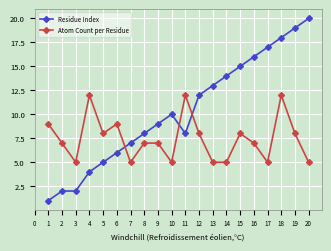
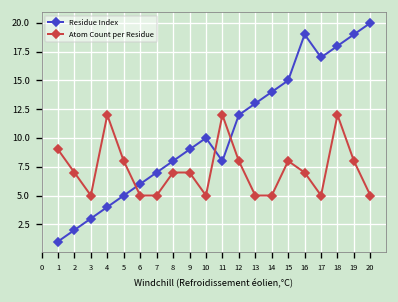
  {
    "Residue Index": {
      "1": 1,
      "2": 2,
-     "3": 2,
+     "3": 3,
      "4": 4,
      "5": 5,
      "6": 6,
      "7": 7,
      "8": 8,
      "9": 9,
      "10": 10,
      "11": 8,
      "12": 12,
      "13": 13,
      "14": 14,
      "15": 15,
-     "16": 16,
+     "16": 19,
      "17": 17,
      "18": 18,
      "19": 19,
      "20": 20
    },
    "Atom Count per Residue": {
      "1": 9,
      "2": 7,
      "3": 5,
      "4": 12,
      "5": 8,
-     "6": 9,
+     "6": 5,
      "7": 5,
      "8": 7,
      "9": 7,
      "10": 5,
      "11": 12,
      "12": 8,
      "13": 5,
      "14": 5,
      "15": 8,
      "16": 7,
      "17": 5,
      "18": 12,
      "19": 8,
      "20": 5
    }
  }
